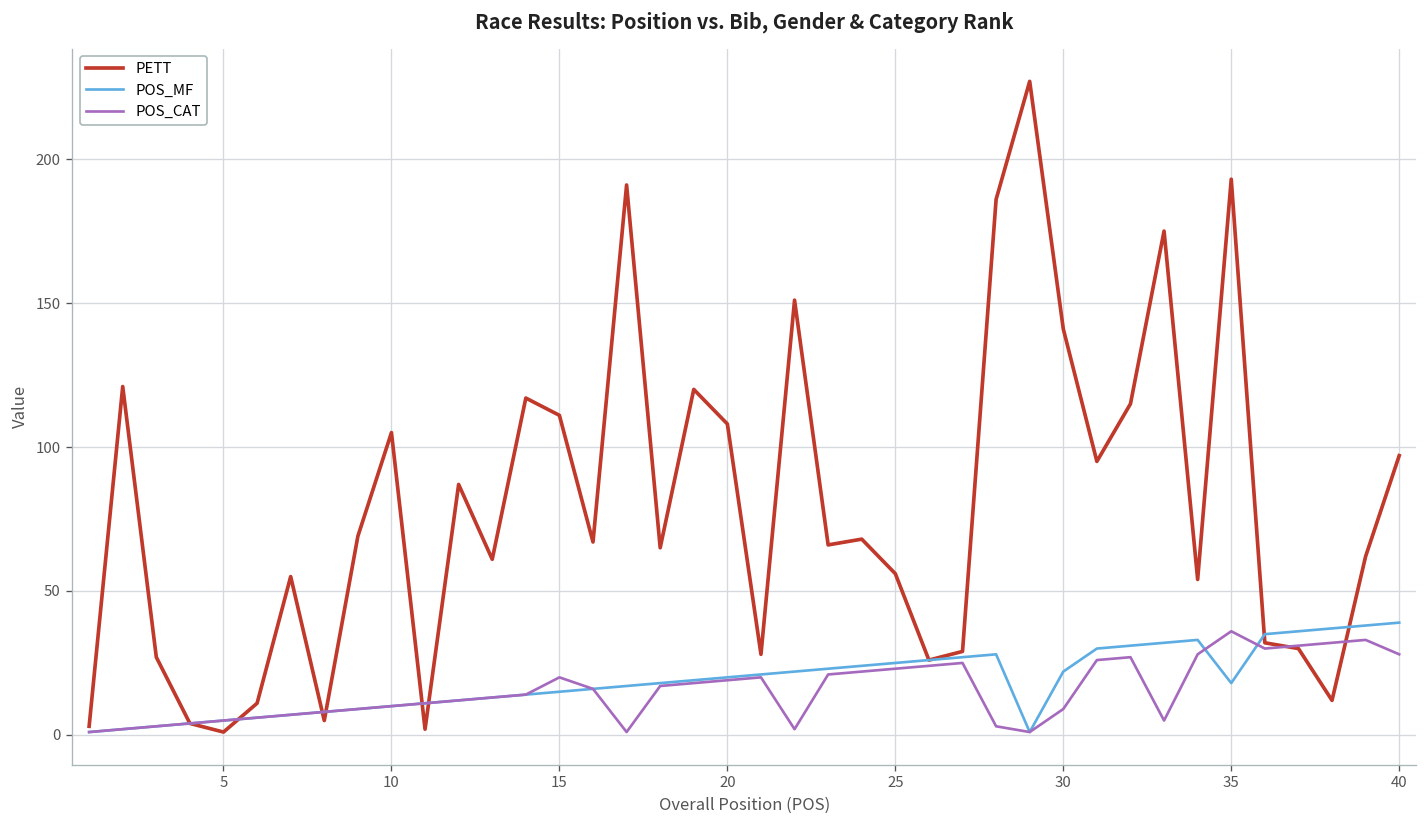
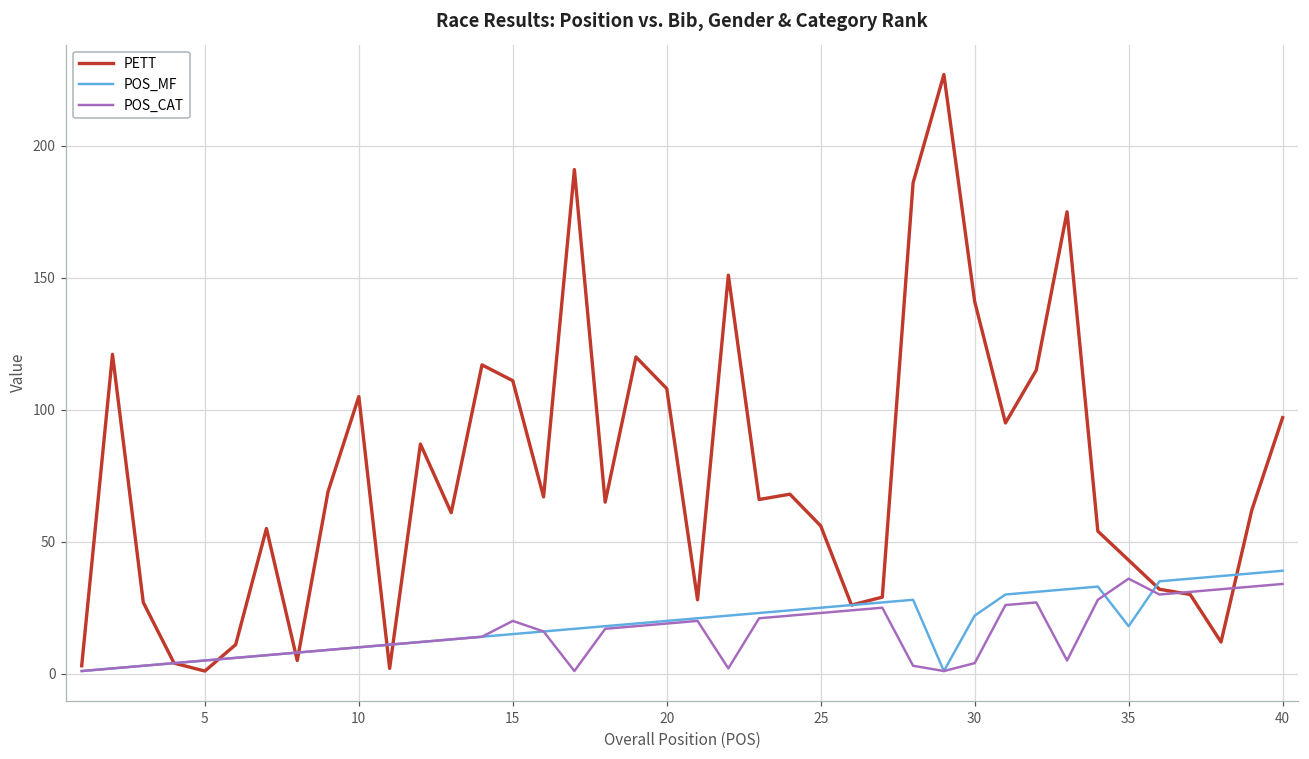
  {
    "PETT": {
      "5": 1,
      "10": 105,
      "15": 111,
      "20": 108,
      "25": 56,
      "30": 141,
-     "35": 193,
+     "35": 43,
      "40": 97
    },
    "POS_MF": {
      "15": 15,
      "25": 25,
      "30": 22,
      "35": 18,
      "40": 39
    },
    "POS_CAT": {
      "15": 20,
      "25": 23,
-     "30": 9,
+     "30": 4,
      "35": 36,
-     "40": 28
+     "40": 34
    }
  }
